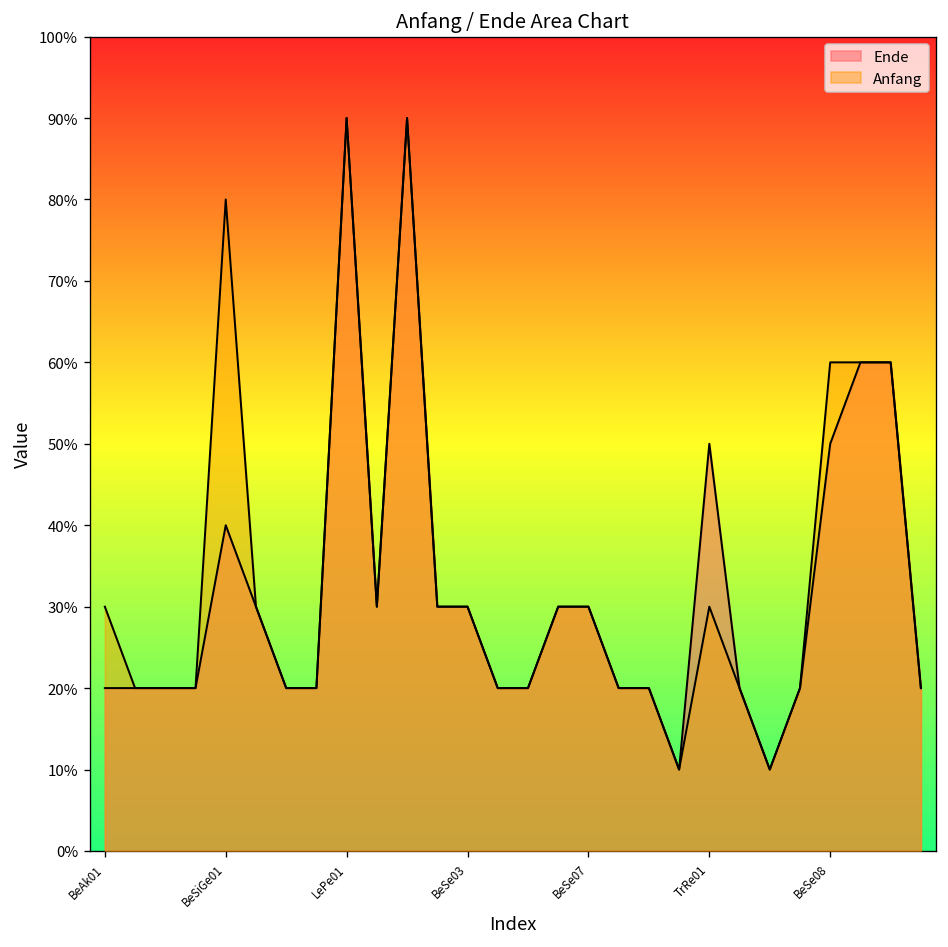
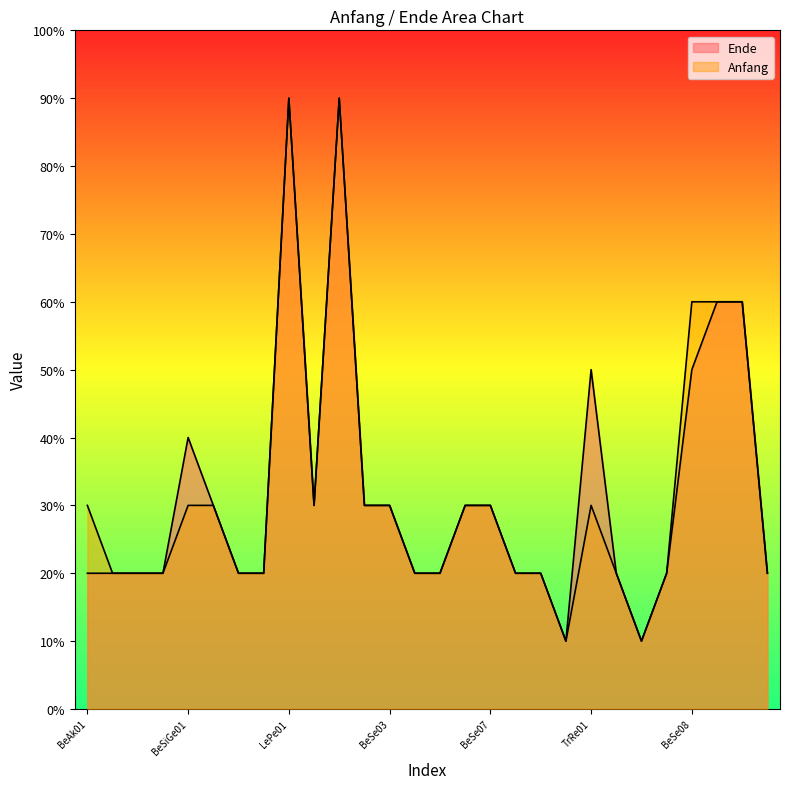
  {
    "Ende": {
      "BeAk01": "20%",
      "BeSiGe01": "40%",
      "TrRe01": "50%",
      "BeSe08": "50%"
    },
    "Anfang": {
      "BeAk01": "30%",
-     "BeSiGe01": "80%",
+     "BeSiGe01": "30%",
      "TrRe01": "30%",
      "BeSe08": "60%"
    }
  }
